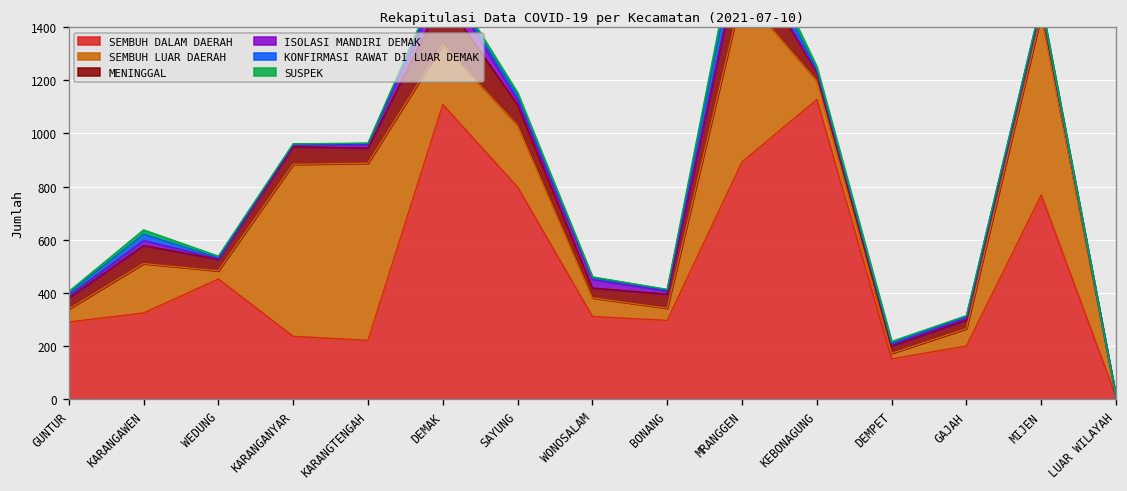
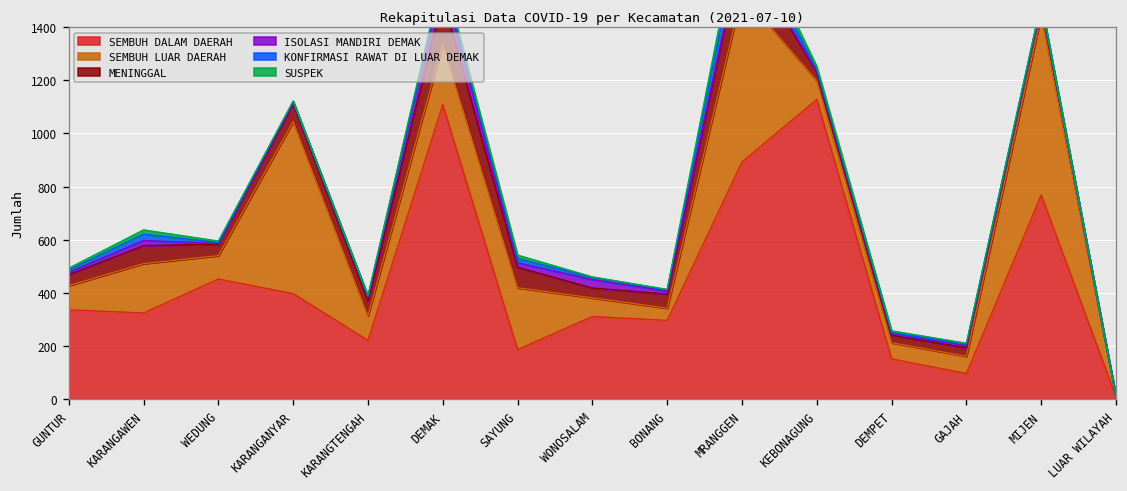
  {
    "SEMBUH DALAM DAERAH": {
-     "GUNTUR": 290,
+     "GUNTUR": 340,
      "KARANGAWEN": 320,
      "WEDUNG": 450,
-     "KARANGANYAR": 240,
+     "KARANGANYAR": 400,
      "KARANGTENGAH": 220,
      "DEMAK": 1110,
-     "SAYUNG": 800,
+     "SAYUNG": 190,
      "WONOSALAM": 310,
      "BONANG": 300,
      "MRANGGEN": 890,
      "KEBONAGUNG": 1130,
      "DEMPET": 150,
-     "GAJAH": 200,
+     "GAJAH": 100,
      "MIJEN": 770
    },
    "SEMBUH LUAR DAERAH": {
-     "GUNTUR": 50,
+     "GUNTUR": 90,
      "KARANGAWEN": 190,
-     "WEDUNG": 30,
+     "WEDUNG": 90,
      "KARANGANYAR": 650,
-     "KARANGTENGAH": 670,
+     "KARANGTENGAH": 90,
      "SAYUNG": 230,
      "WONOSALAM": 70,
      "BONANG": 50,
      "KEBONAGUNG": 70,
-     "DEMPET": 20,
+     "DEMPET": 60,
      "GAJAH": 70
    },
    "MENINGGAL": {
      "KARANGAWEN": 70,
      "KARANGTENGAH": 60,
      "SAYUNG": 80,
      "WONOSALAM": 40,
      "BONANG": 50
    },
    "ISOLASI MANDIRI DEMAK": {
      "KARANGAWEN": 20,
      "SAYUNG": 20
    },
    "KONFIRMASI RAWAT DI LUAR DEMAK": {
      "KARANGAWEN": 20,
      "SAYUNG": 20
    },
    "SUSPEK": {
      "KARANGAWEN": 20,
      "SAYUNG": 10,
      "KEBONAGUNG": 10
    }
  }
